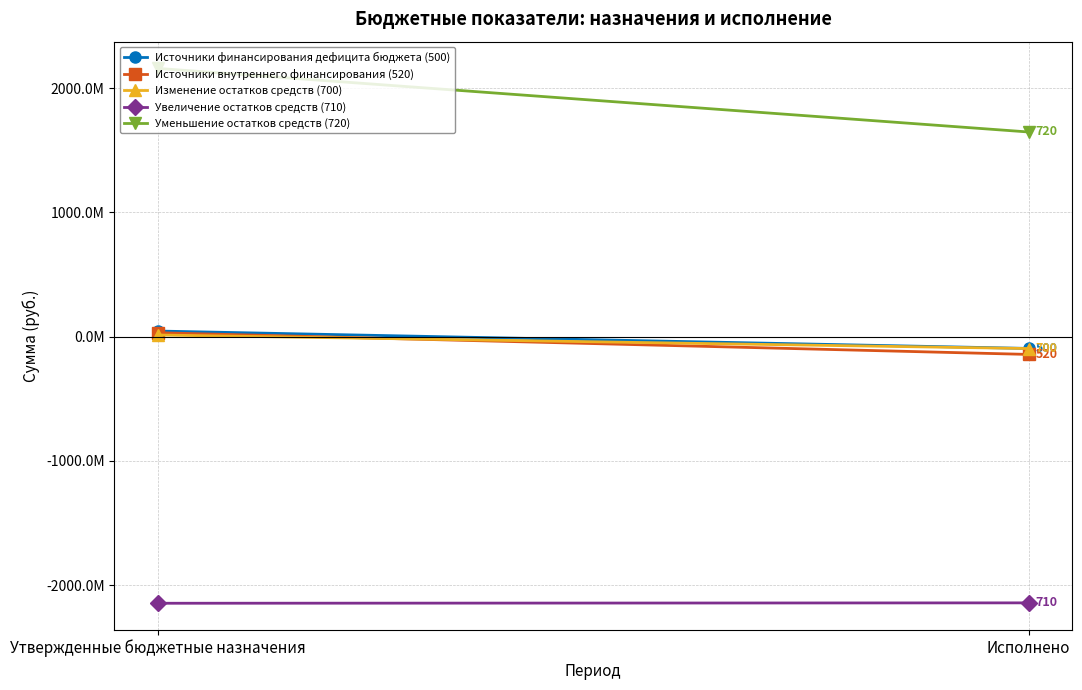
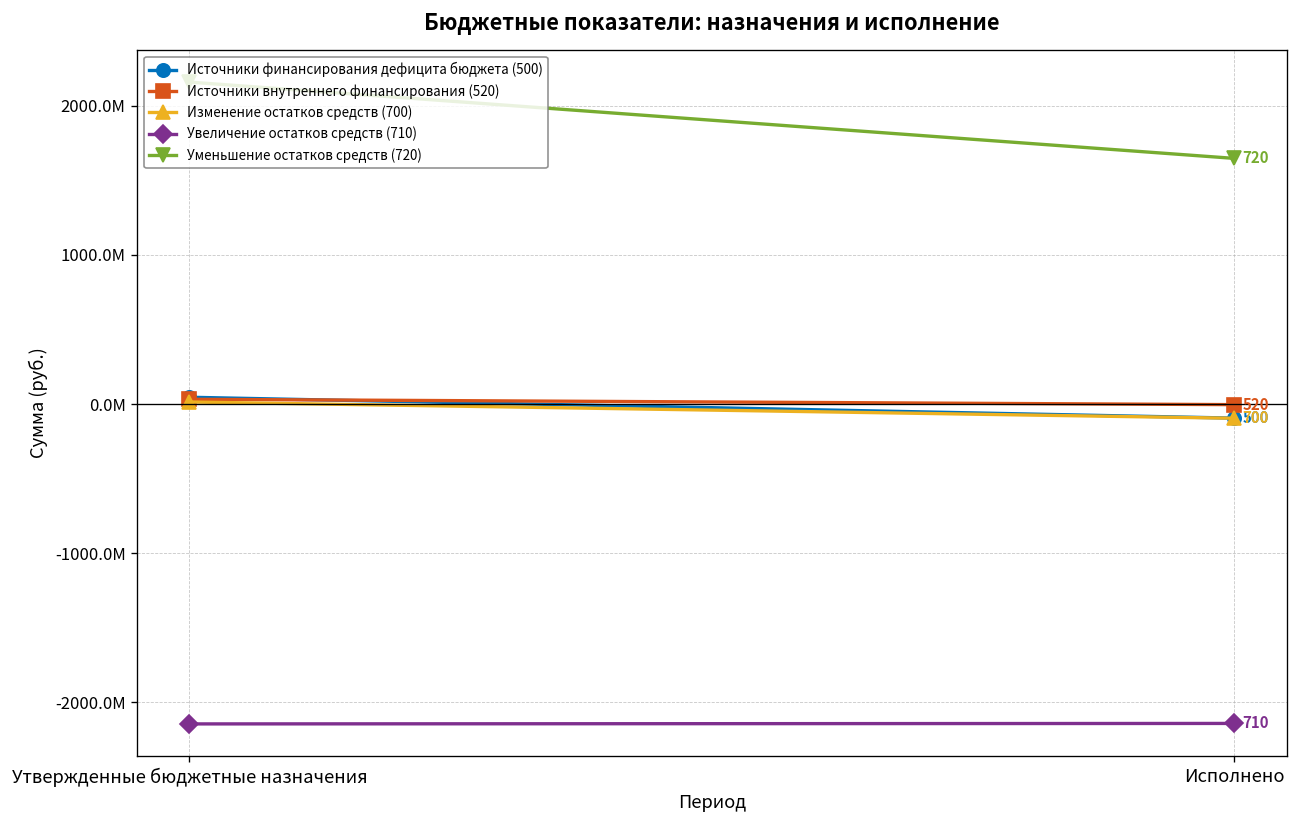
  {
    "Источники внутреннего финансирования (520)": {
-     "Исполнено": -140000000
+     "Исполнено": 0
    },
    "Увеличение остатков средств (710)": {
      "Утвержденные бюджетные назначения": -2150000000
    }
  }
